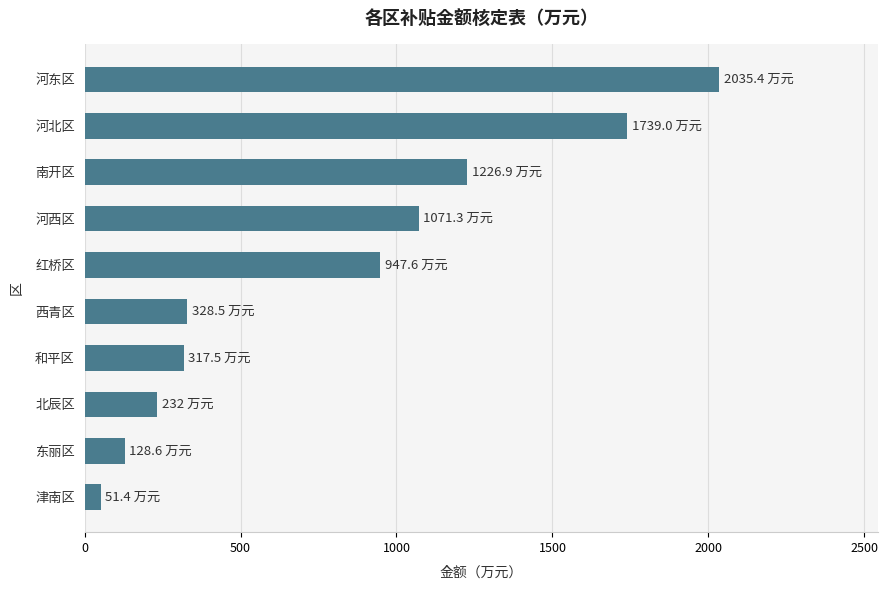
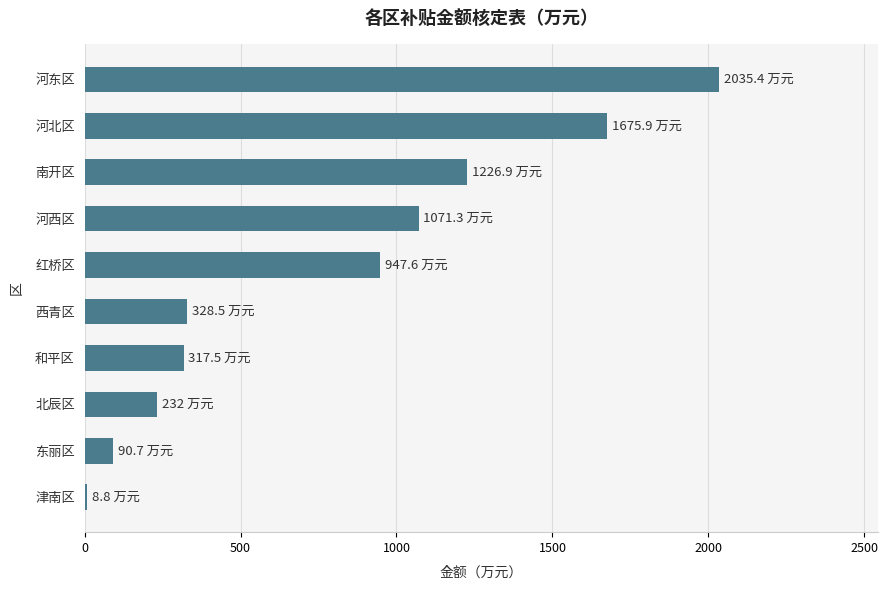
  {
    "河东区": 2035.4,
-   "河北区": 1739.0,
+   "河北区": 1675.9,
    "南开区": 1226.9,
    "河西区": 1071.3,
    "红桥区": 947.6,
    "西青区": 328.5,
    "和平区": 317.5,
    "北辰区": 232,
-   "东丽区": 128.6,
-   "津南区": 51.4
+   "东丽区": 90.7,
+   "津南区": 8.8
  }
